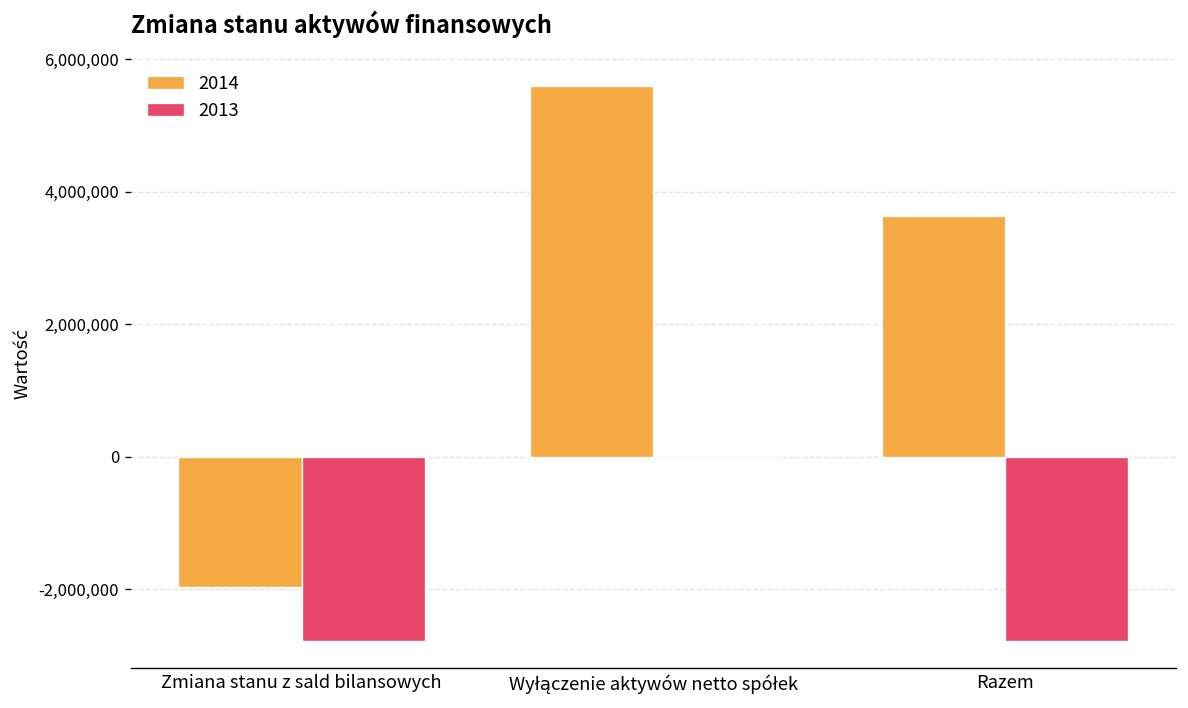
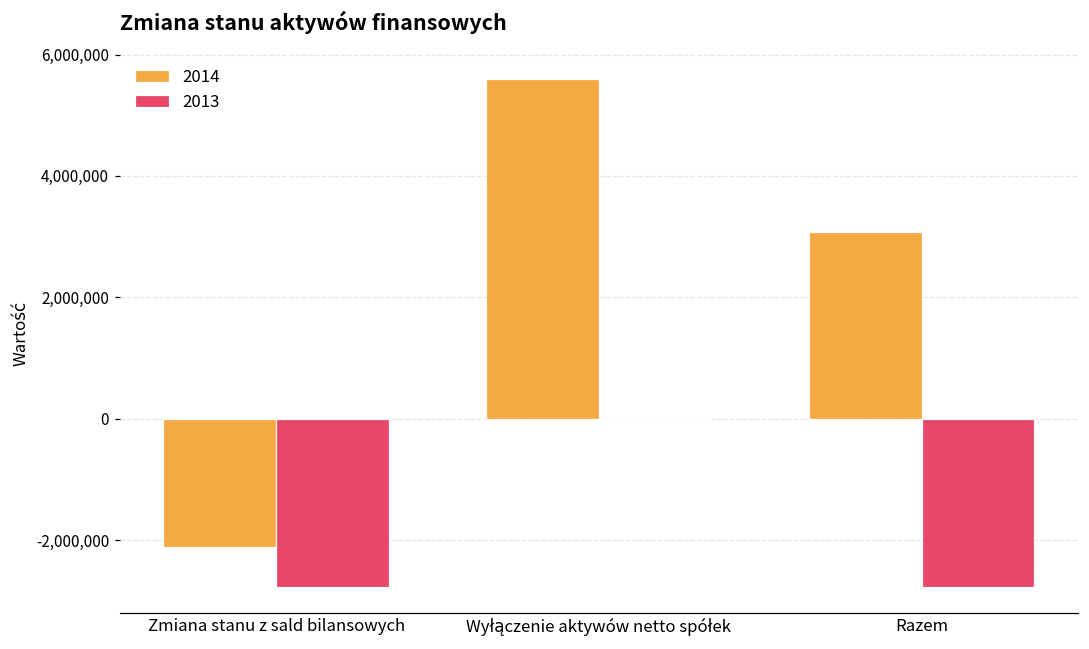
  {
    "2014": {
-     "Zmiana stanu z sald bilansowych": "-2,000,000",
+     "Zmiana stanu z sald bilansowych": "-2,100,000",
      "Wyłączenie aktywów netto spółek": "5,600,000",
-     "Razem": "3,600,000"
+     "Razem": "3,100,000"
    },
    "2013": {
      "Zmiana stanu z sald bilansowych": "-2,800,000",
      "Wyłączenie aktywów netto spółek": "0",
      "Razem": "-2,800,000"
    }
  }
